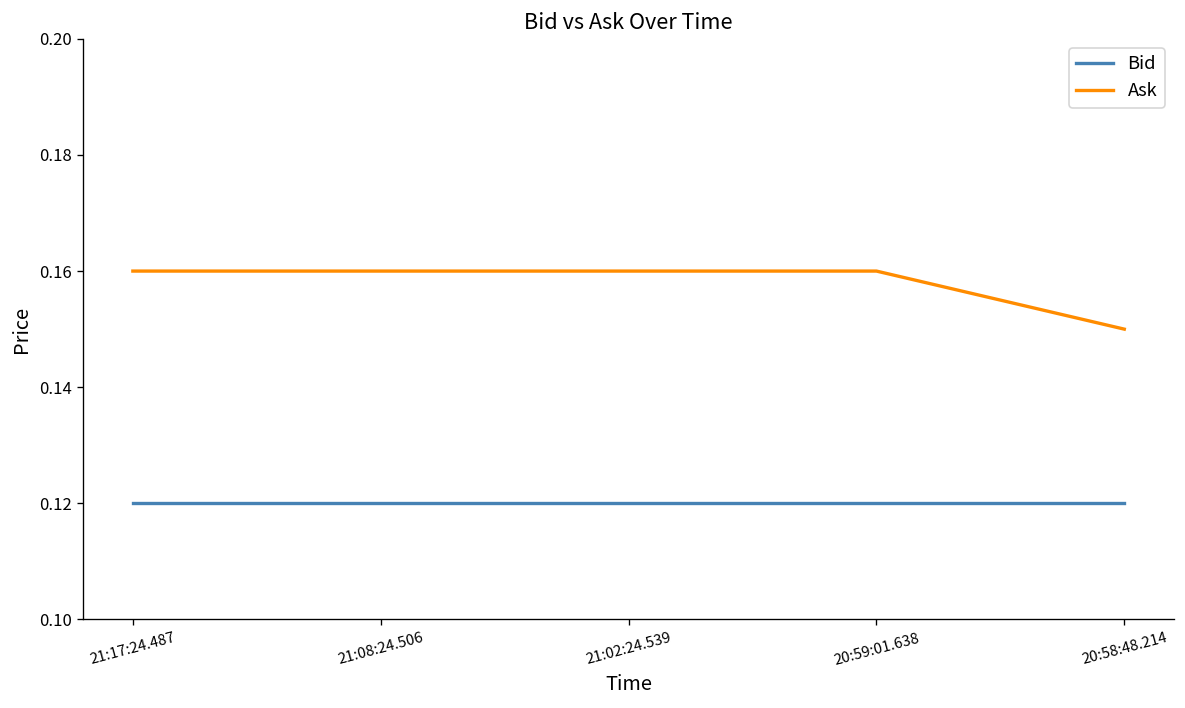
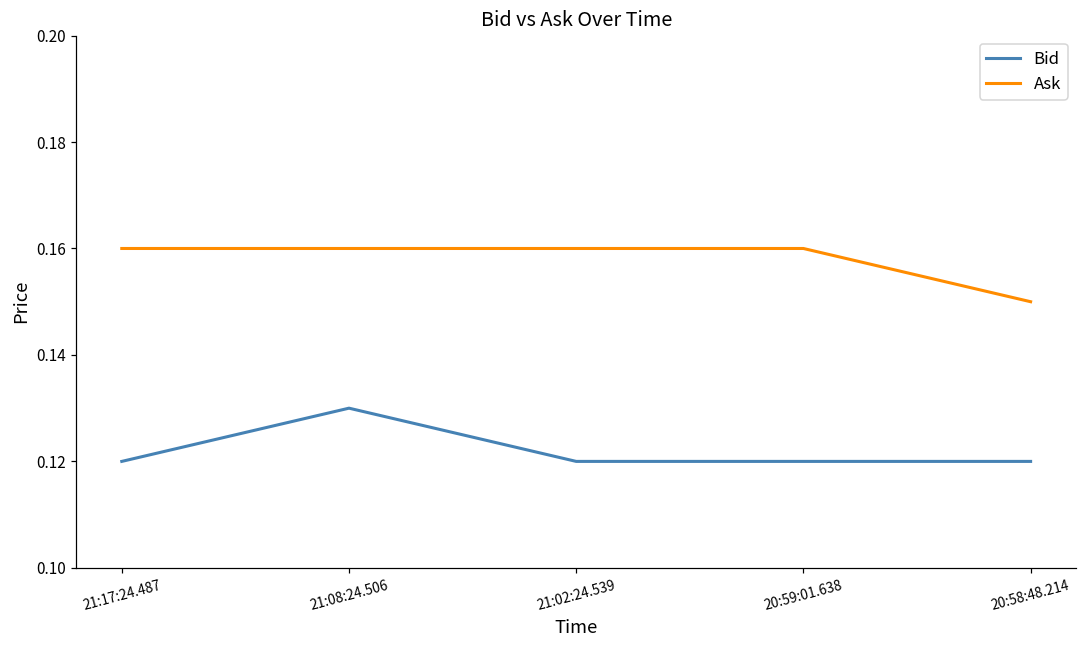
  {
    "Bid": {
      "21:17:24.487": 0.12,
-     "21:08:24.506": 0.12,
+     "21:08:24.506": 0.13,
      "21:02:24.539": 0.12,
      "20:59:01.638": 0.12,
      "20:58:48.214": 0.12
    },
    "Ask": {
      "21:17:24.487": 0.16,
      "21:08:24.506": 0.16,
      "21:02:24.539": 0.16,
      "20:59:01.638": 0.16,
      "20:58:48.214": 0.15
    }
  }
